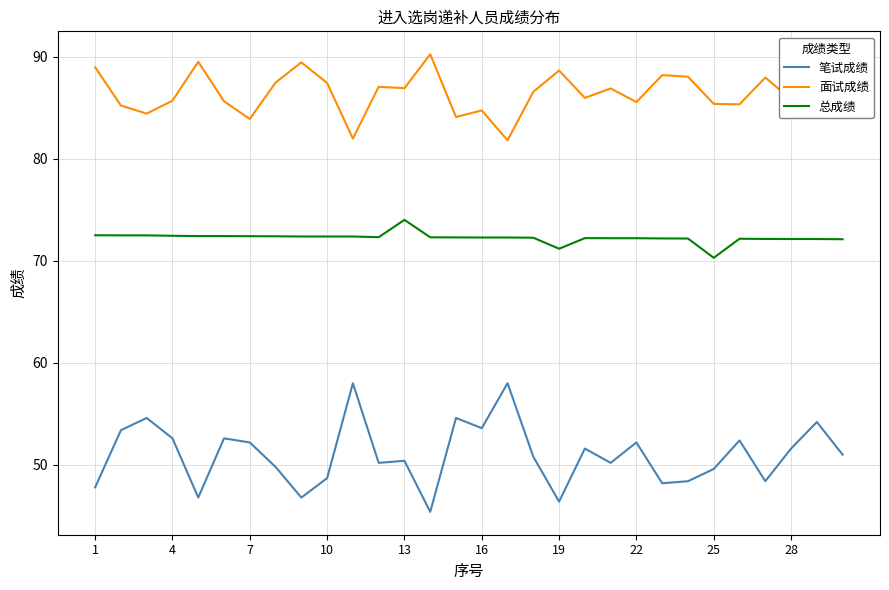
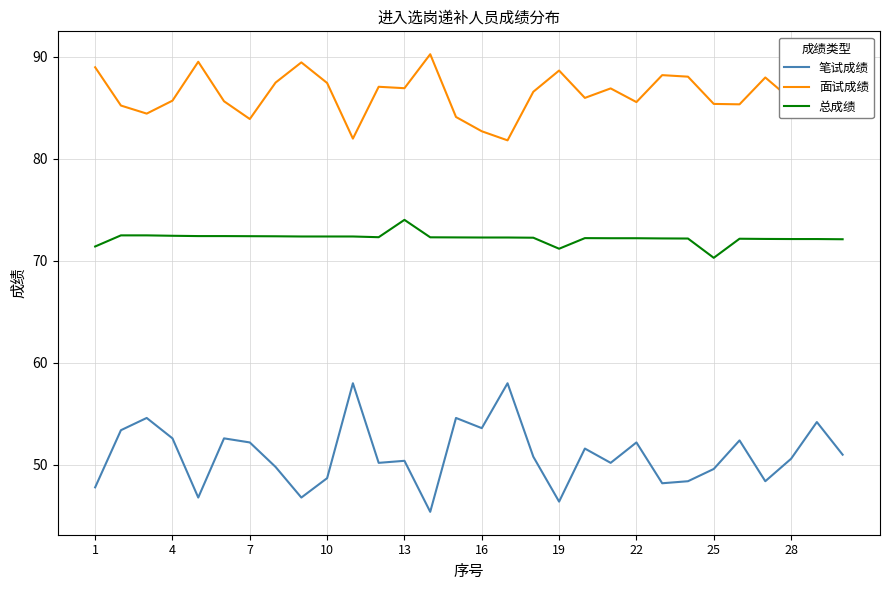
  {
    "笔试成绩": {
      "1": 47.8,
      "4": 52.6,
      "7": 52.2,
      "10": 48.7,
      "13": 50.4,
      "16": 53.6,
      "19": 46.4,
      "22": 52.2,
      "25": 49.6,
-     "28": 51.6
+     "28": 50.6
    },
    "面试成绩": {
      "1": 89.0,
      "4": 85.7,
      "7": 83.9,
      "10": 87.4,
      "13": 86.9,
-     "16": 84.7,
+     "16": 82.7,
      "19": 88.6,
      "22": 85.6,
      "25": 85.4
    },
    "总成绩": {
-     "1": 72.5,
+     "1": 71.4,
      "4": 72.5,
      "7": 72.4,
      "10": 72.4,
      "13": 74.0,
      "16": 72.3,
      "19": 71.2,
      "22": 72.2,
      "25": 70.3,
      "28": 72.1
    }
  }
